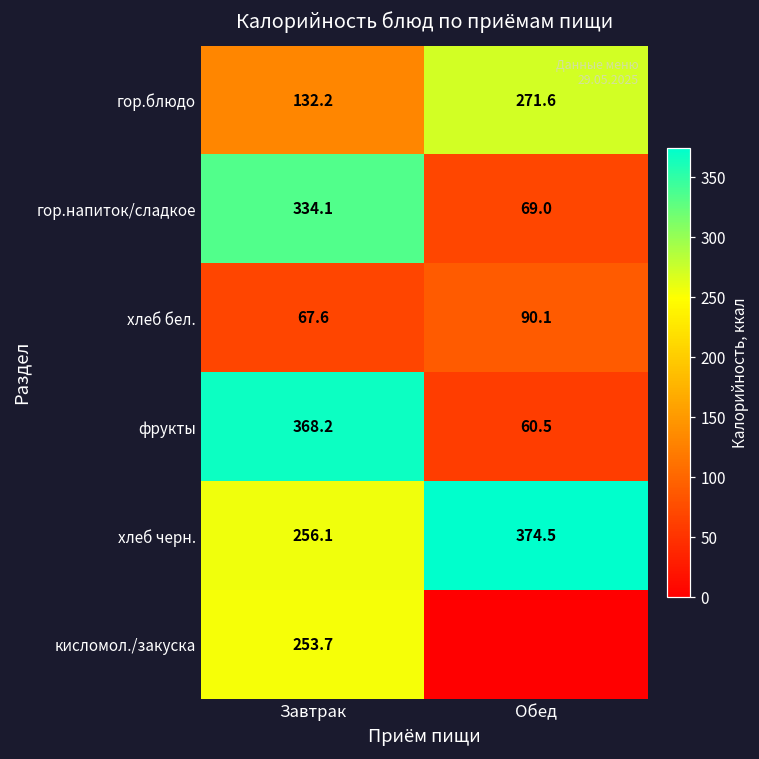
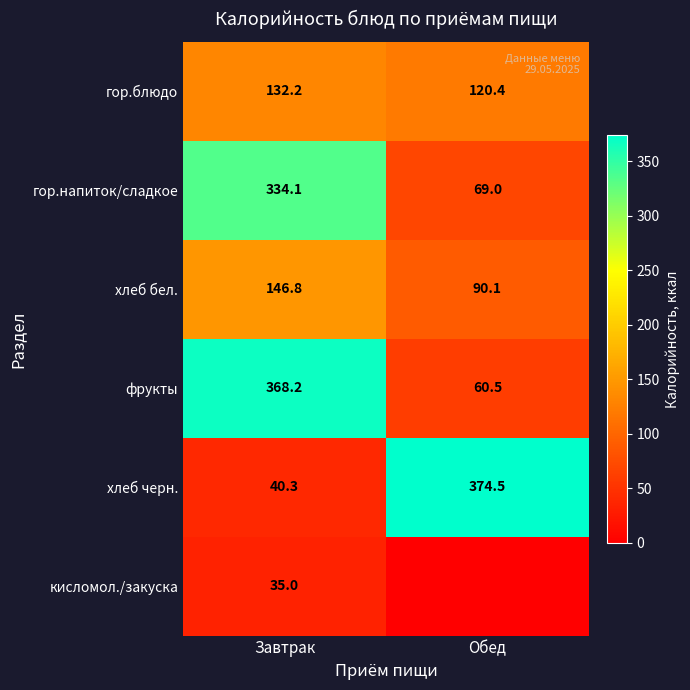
  {
    "гор.блюдо": {
      "Завтрак": 132.2,
-     "Обед": 271.6
+     "Обед": 120.4
    },
    "гор.напиток/сладкое": {
      "Завтрак": 334.1,
      "Обед": 69.0
    },
    "хлеб бел.": {
-     "Завтрак": 67.6,
+     "Завтрак": 146.8,
      "Обед": 90.1
    },
    "фрукты": {
      "Завтрак": 368.2,
      "Обед": 60.5
    },
    "хлеб черн.": {
-     "Завтрак": 256.1,
+     "Завтрак": 40.3,
      "Обед": 374.5
    },
    "кисломол./закуска": {
-     "Завтрак": 253.7
+     "Завтрак": 35.0
    }
  }
